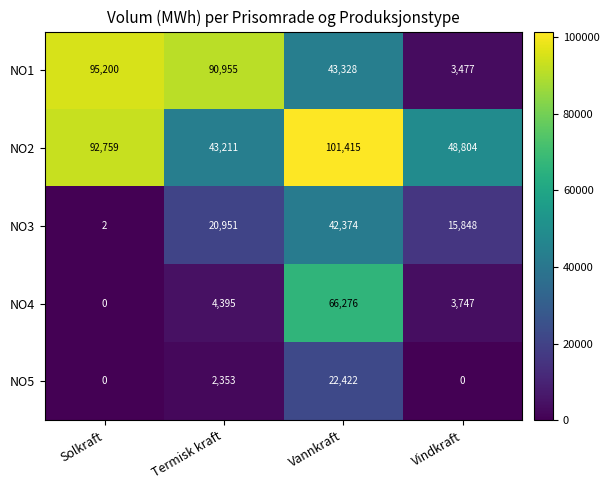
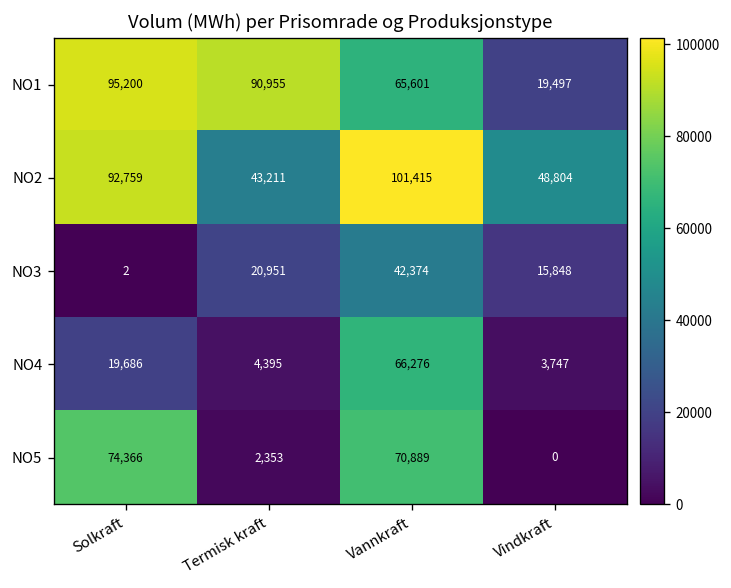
  {
    "NO1": {
      "Solkraft": "95,200",
      "Termisk kraft": "90,955",
-     "Vannkraft": "43,328",
-     "Vindkraft": "3,477"
+     "Vannkraft": "65,601",
+     "Vindkraft": "19,497"
    },
    "NO2": {
      "Solkraft": "92,759",
      "Termisk kraft": "43,211",
      "Vannkraft": "101,415",
      "Vindkraft": "48,804"
    },
    "NO3": {
      "Solkraft": "2",
      "Termisk kraft": "20,951",
      "Vannkraft": "42,374",
      "Vindkraft": "15,848"
    },
    "NO4": {
-     "Solkraft": "0",
+     "Solkraft": "19,686",
      "Termisk kraft": "4,395",
      "Vannkraft": "66,276",
      "Vindkraft": "3,747"
    },
    "NO5": {
-     "Solkraft": "0",
+     "Solkraft": "74,366",
      "Termisk kraft": "2,353",
-     "Vannkraft": "22,422",
+     "Vannkraft": "70,889",
      "Vindkraft": "0"
    }
  }
